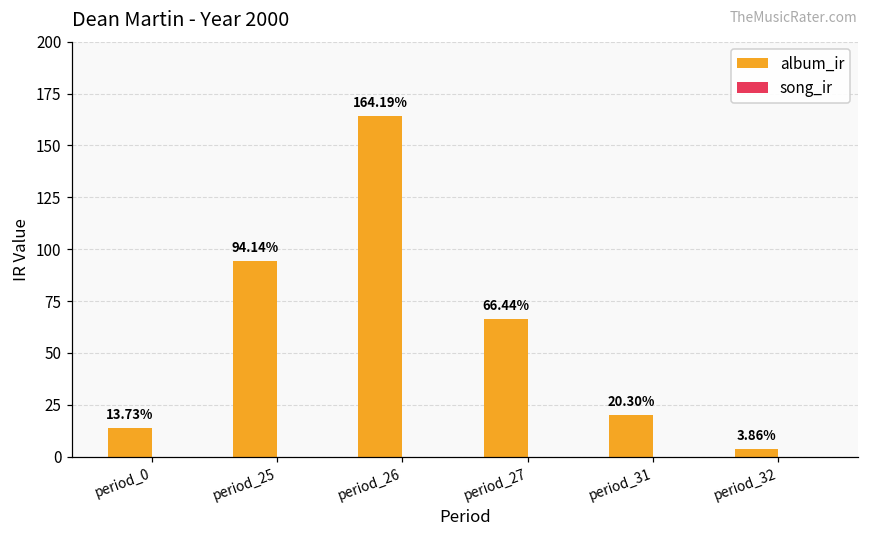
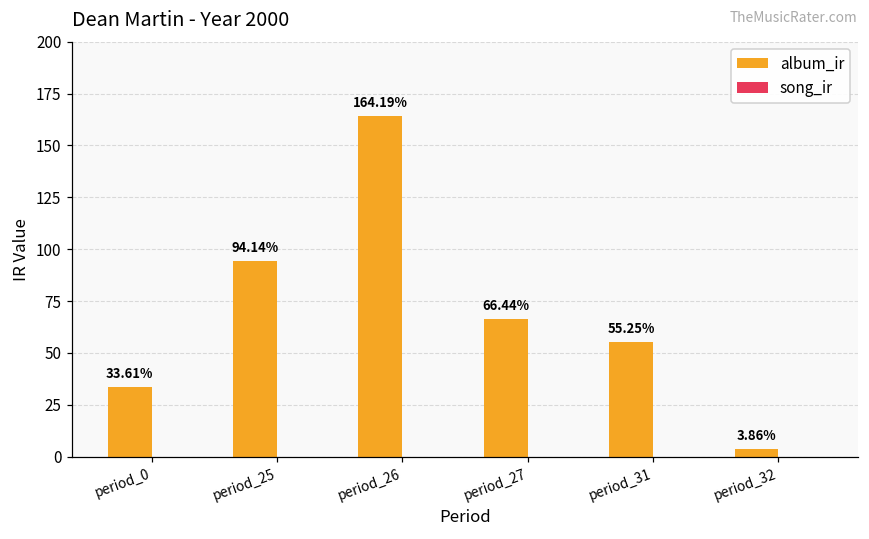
  {
    "album_ir": {
-     "period_0": "13.73%",
+     "period_0": "33.61%",
      "period_25": "94.14%",
      "period_26": "164.19%",
      "period_27": "66.44%",
-     "period_31": "20.30%",
+     "period_31": "55.25%",
      "period_32": "3.86%"
    },
    "song_ir": {
      "period_0": "0",
      "period_25": "0",
      "period_26": "0",
      "period_27": "0",
      "period_31": "0",
      "period_32": "0"
    }
  }
